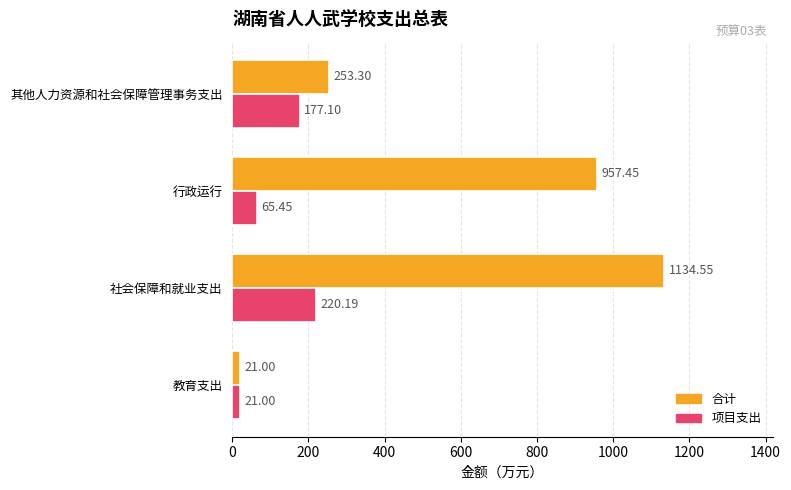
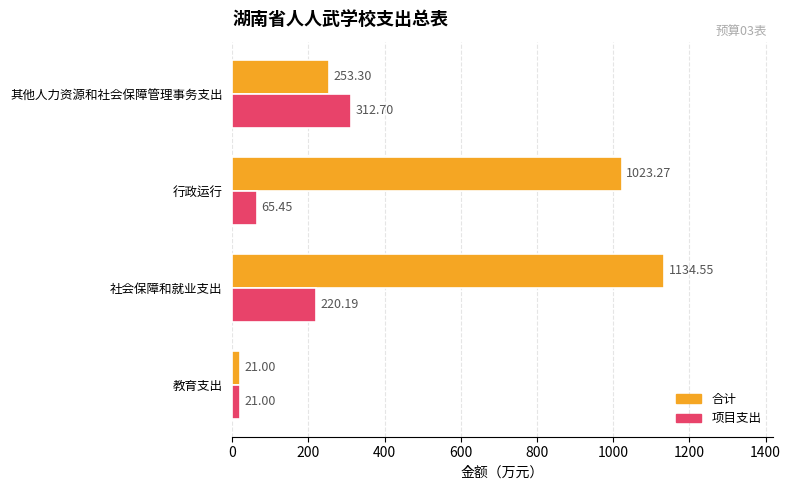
  {
    "合计": {
      "其他人力资源和社会保障管理事务支出": 253.30,
-     "行政运行": 957.45,
+     "行政运行": 1023.27,
      "社会保障和就业支出": 1134.55,
      "教育支出": 21.00
    },
    "项目支出": {
-     "其他人力资源和社会保障管理事务支出": 177.10,
+     "其他人力资源和社会保障管理事务支出": 312.70,
      "行政运行": 65.45,
      "社会保障和就业支出": 220.19,
      "教育支出": 21.00
    }
  }
